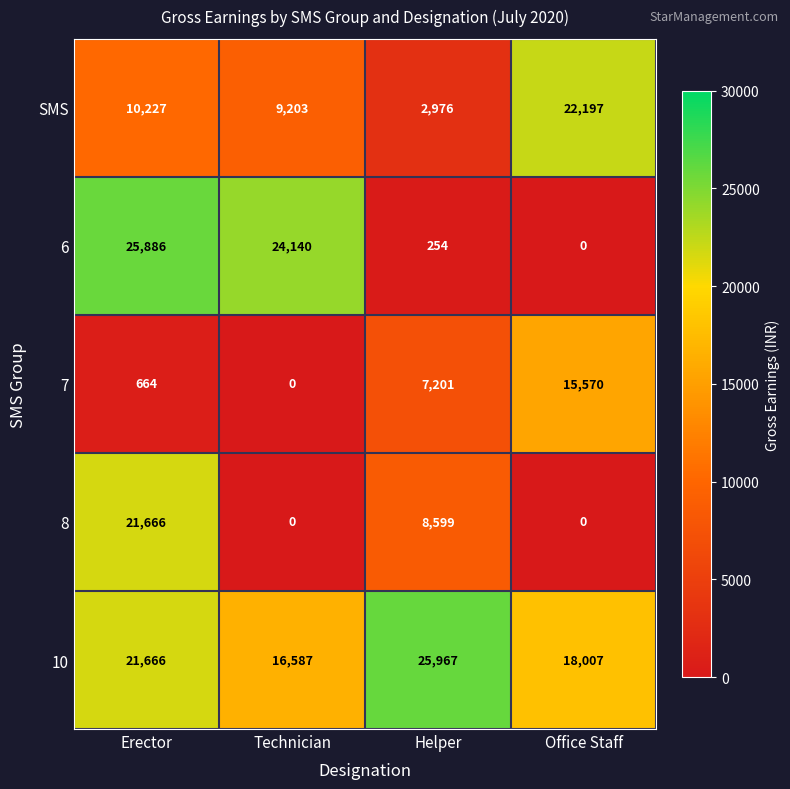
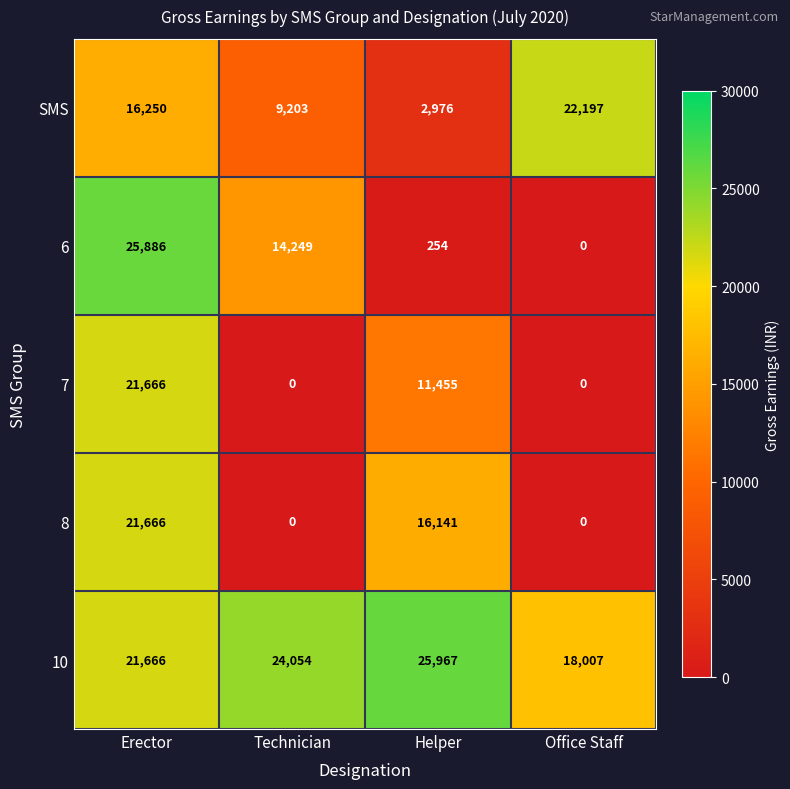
  {
    "SMS": {
-     "Erector": "10,227",
+     "Erector": "16,250",
      "Technician": "9,203",
      "Helper": "2,976",
      "Office Staff": "22,197"
    },
    "6": {
      "Erector": "25,886",
-     "Technician": "24,140",
+     "Technician": "14,249",
      "Helper": "254",
      "Office Staff": "0"
    },
    "7": {
-     "Erector": "664",
+     "Erector": "21,666",
      "Technician": "0",
-     "Helper": "7,201",
-     "Office Staff": "15,570"
+     "Helper": "11,455",
+     "Office Staff": "0"
    },
    "8": {
      "Erector": "21,666",
      "Technician": "0",
-     "Helper": "8,599",
+     "Helper": "16,141",
      "Office Staff": "0"
    },
    "10": {
      "Erector": "21,666",
-     "Technician": "16,587",
+     "Technician": "24,054",
      "Helper": "25,967",
      "Office Staff": "18,007"
    }
  }
